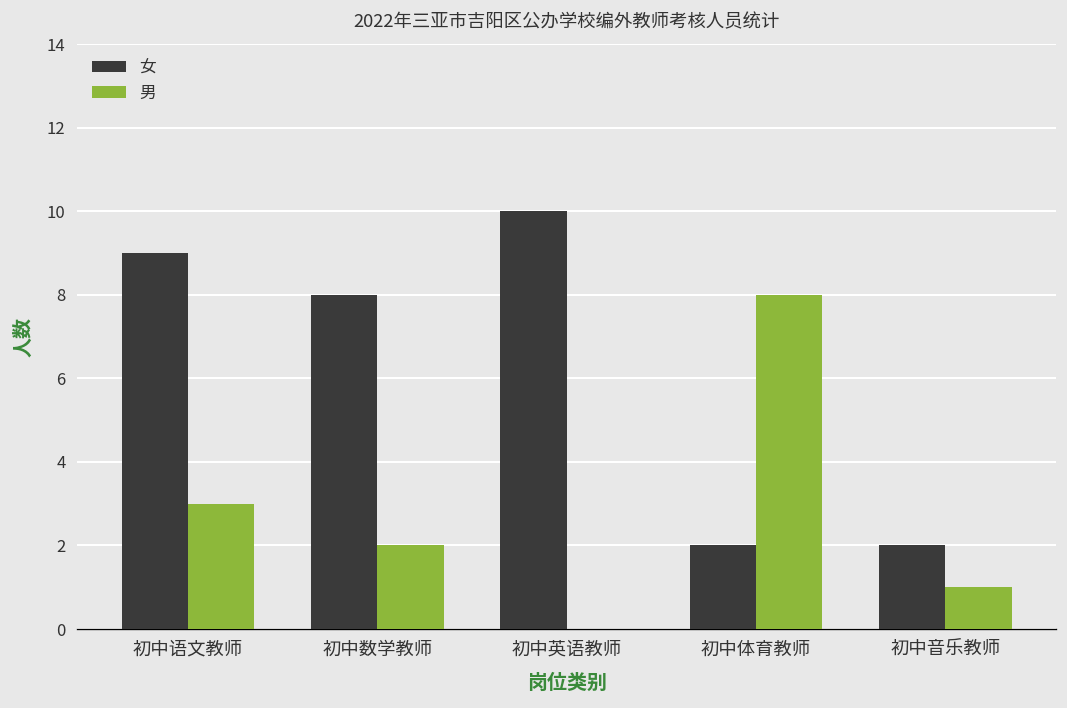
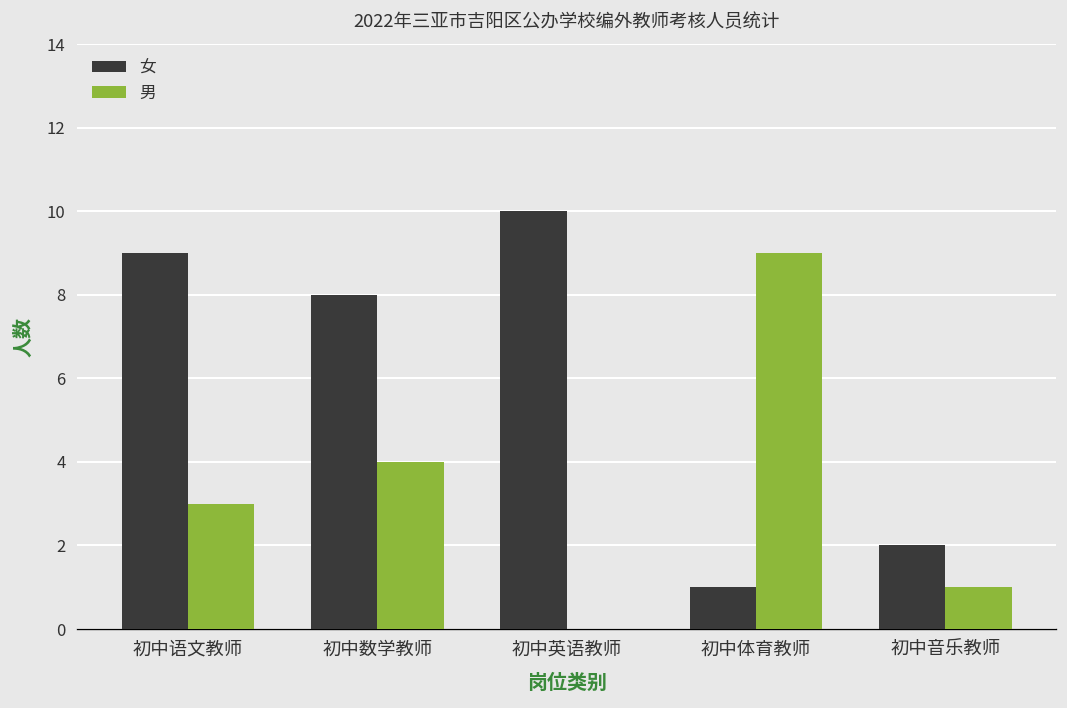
  {
    "女": {
      "初中语文教师": 9,
      "初中数学教师": 8,
      "初中英语教师": 10,
-     "初中体育教师": 2,
+     "初中体育教师": 1,
      "初中音乐教师": 2
    },
    "男": {
      "初中语文教师": 3,
-     "初中数学教师": 2,
+     "初中数学教师": 4,
      "初中英语教师": 0,
-     "初中体育教师": 8,
+     "初中体育教师": 9,
      "初中音乐教师": 1
    }
  }
